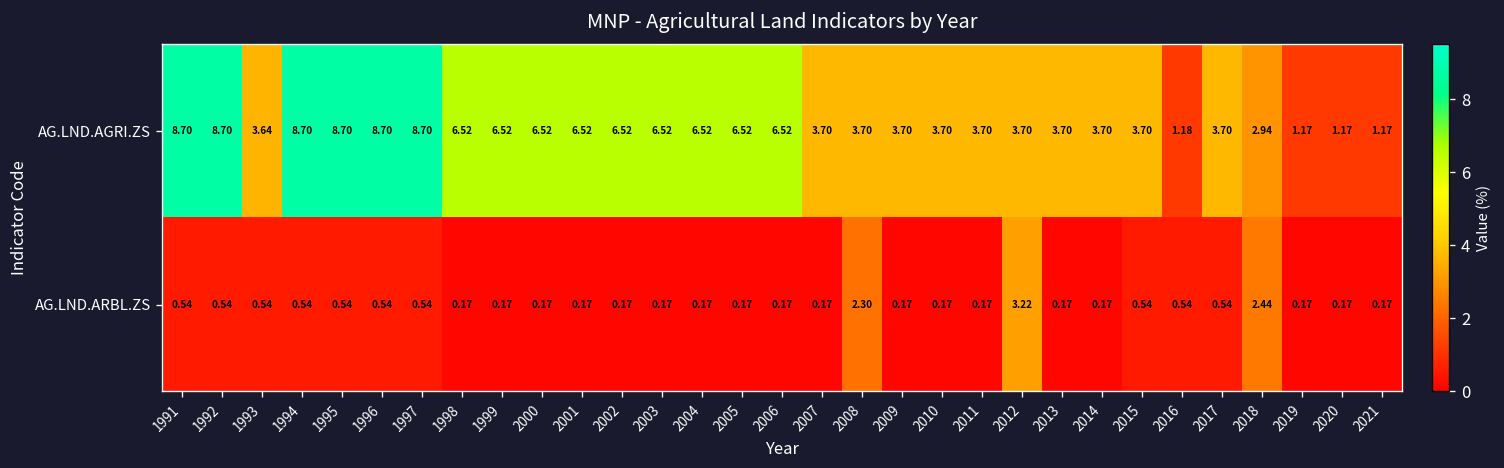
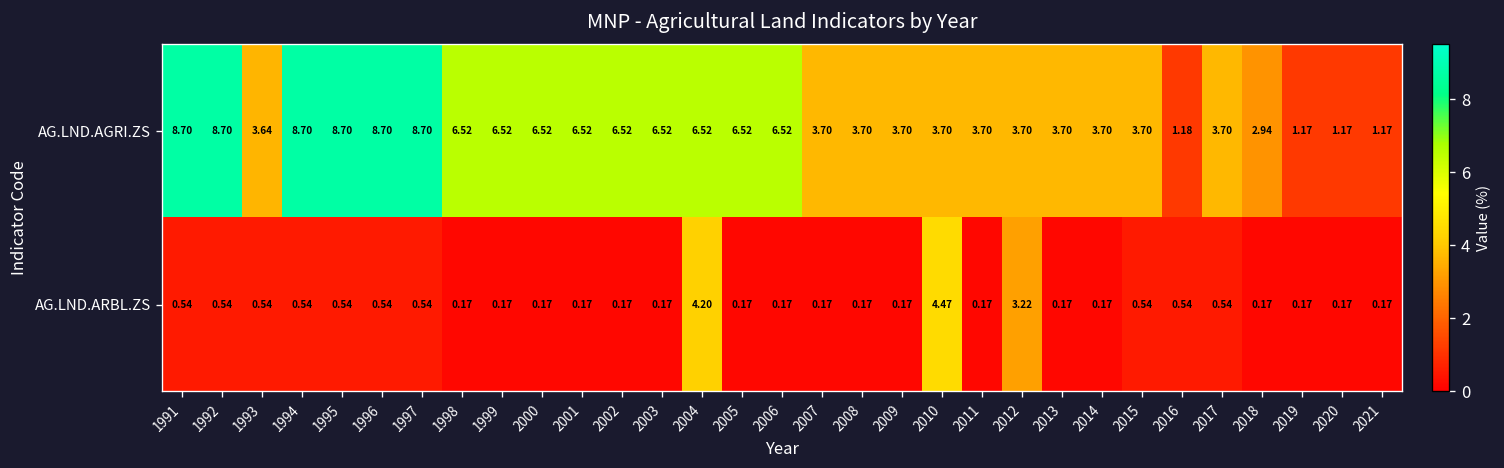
  {
    "AG.LND.AGRI.ZS": {
      "1991": 8.70,
      "1992": 8.70,
      "1993": 3.64,
      "1994": 8.70,
      "1995": 8.70,
      "1996": 8.70,
      "1997": 8.70,
      "1998": 6.52,
      "1999": 6.52,
      "2000": 6.52,
      "2001": 6.52,
      "2002": 6.52,
      "2003": 6.52,
      "2004": 6.52,
      "2005": 6.52,
      "2006": 6.52,
      "2007": 3.70,
      "2008": 3.70,
      "2009": 3.70,
      "2010": 3.70,
      "2011": 3.70,
      "2012": 3.70,
      "2013": 3.70,
      "2014": 3.70,
      "2015": 3.70,
      "2016": 1.18,
      "2017": 3.70,
      "2018": 2.94,
      "2019": 1.17,
      "2020": 1.17,
      "2021": 1.17
    },
    "AG.LND.ARBL.ZS": {
      "1991": 0.54,
      "1992": 0.54,
      "1993": 0.54,
      "1994": 0.54,
      "1995": 0.54,
      "1996": 0.54,
      "1997": 0.54,
      "1998": 0.17,
      "1999": 0.17,
      "2000": 0.17,
      "2001": 0.17,
      "2002": 0.17,
      "2003": 0.17,
-     "2004": 0.17,
+     "2004": 4.20,
      "2005": 0.17,
      "2006": 0.17,
      "2007": 0.17,
-     "2008": 2.30,
+     "2008": 0.17,
      "2009": 0.17,
-     "2010": 0.17,
+     "2010": 4.47,
      "2011": 0.17,
      "2012": 3.22,
      "2013": 0.17,
      "2014": 0.17,
      "2015": 0.54,
      "2016": 0.54,
      "2017": 0.54,
-     "2018": 2.44,
+     "2018": 0.17,
      "2019": 0.17,
      "2020": 0.17,
      "2021": 0.17
    }
  }
